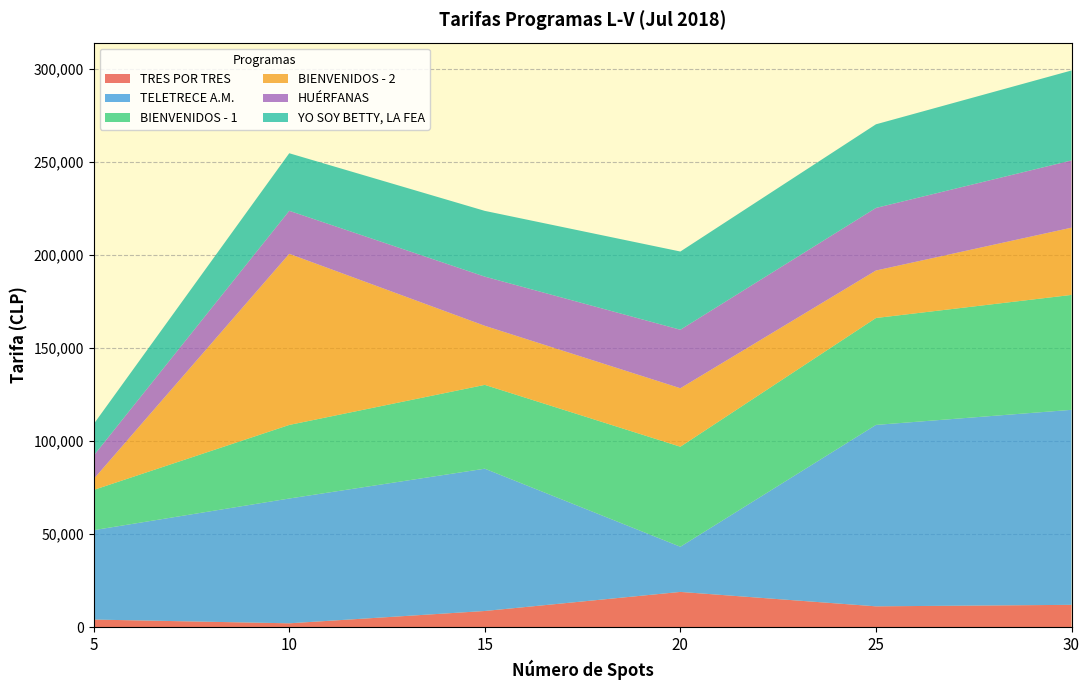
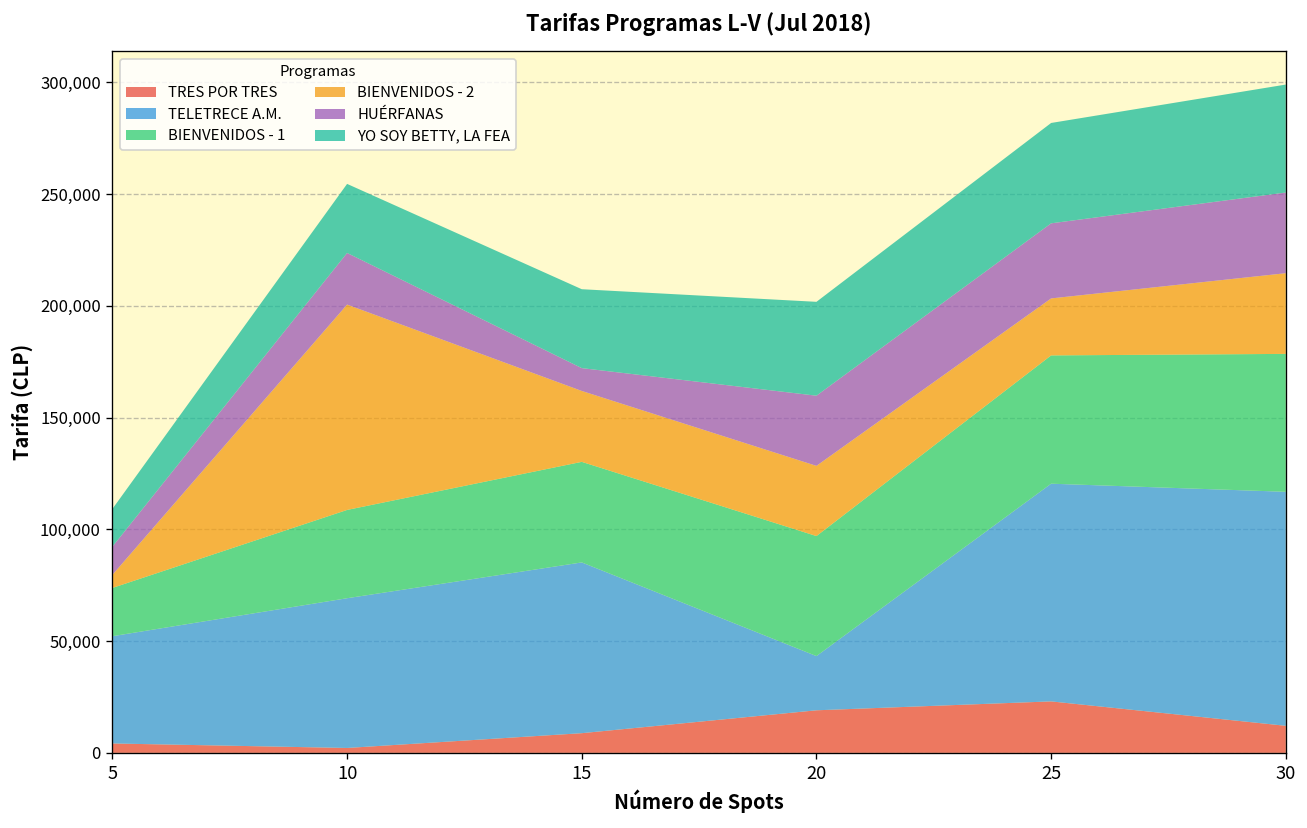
  {
    "TRES POR TRES": {
      "5": "4,000",
      "10": "2,000",
      "15": "9,000",
      "20": "19,000",
-     "25": "11,000",
+     "25": "23,000",
      "30": "12,000"
    },
    "TELETRECE A.M.": {
      "5": "48,000",
      "10": "67,000",
      "15": "76,000",
      "20": "24,000",
      "25": "97,000",
      "30": "105,000"
    },
    "BIENVENIDOS - 2": {
      "5": "6,000",
      "10": "92,000",
      "15": "32,000",
      "20": "31,000",
      "25": "25,000",
      "30": "36,000"
    },
    "HUÉRFANAS": {
      "5": "13,000",
      "10": "23,000",
-     "15": "26,000",
+     "15": "10,000",
      "20": "31,000",
      "25": "34,000",
      "30": "36,000"
    }
  }
